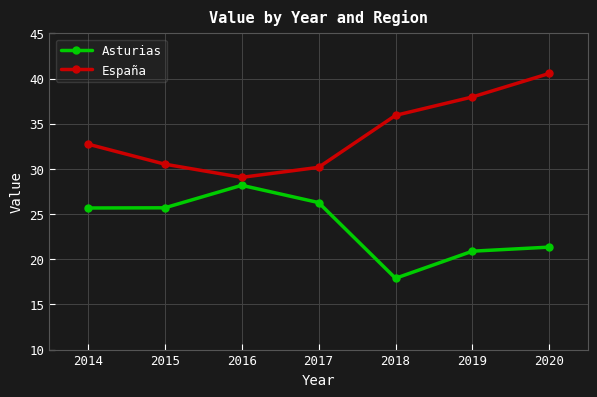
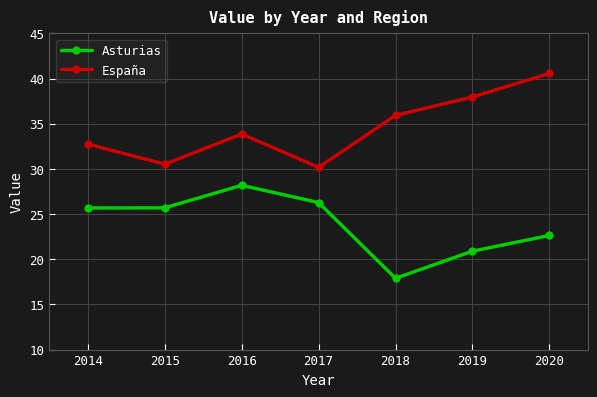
  {
    "Asturias": {
      "2014": 26,
      "2015": 26,
      "2016": 28,
      "2017": 26,
      "2018": 18,
      "2019": 21,
-     "2020": 21
+     "2020": 23
    },
    "España": {
      "2014": 33,
      "2015": 31,
-     "2016": 29,
+     "2016": 34,
      "2017": 30,
      "2018": 36,
      "2019": 38,
      "2020": 41
    }
  }
